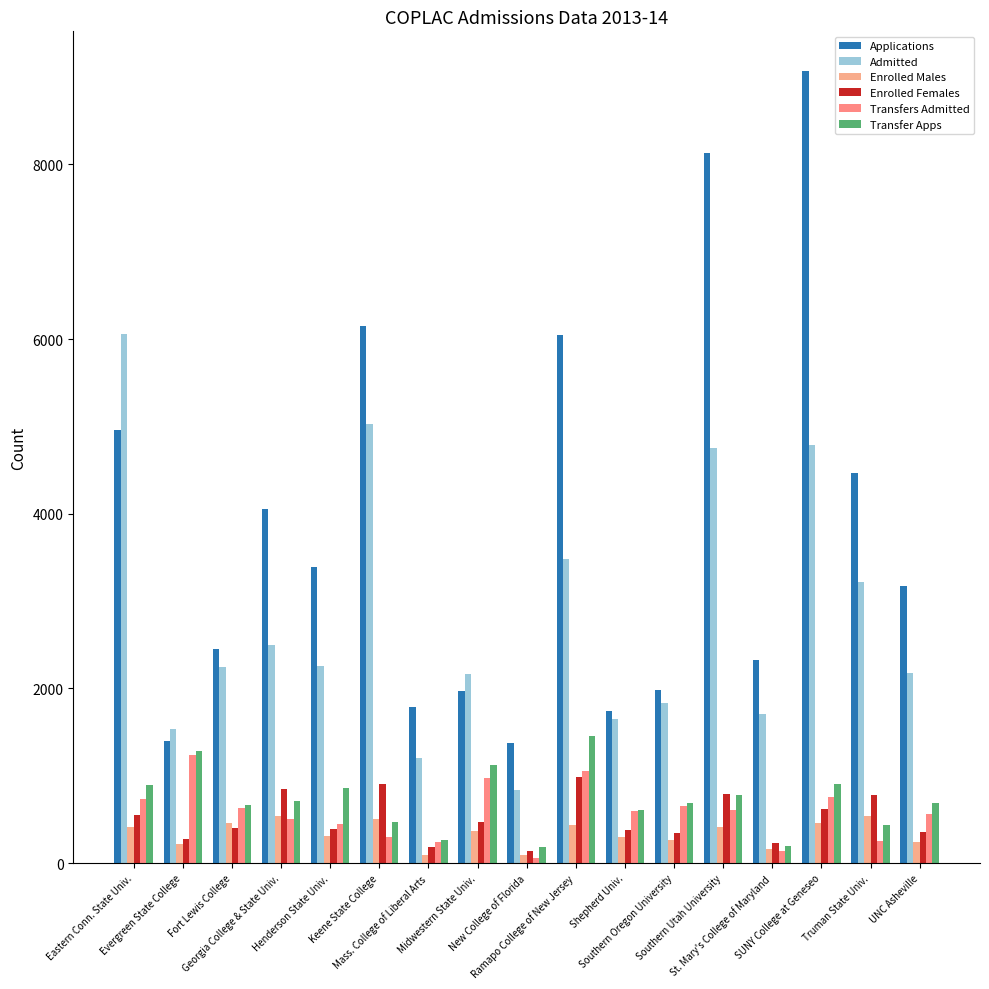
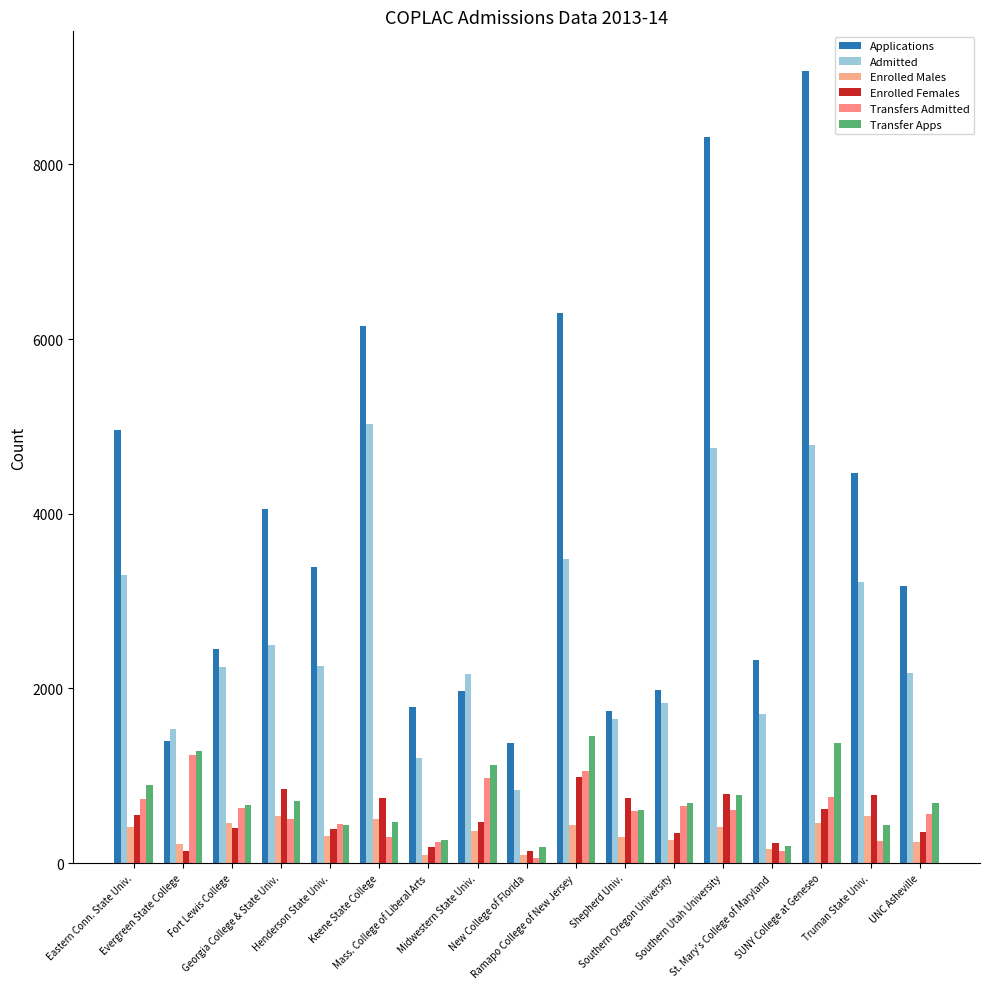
  {
    "Applications": {
      "Eastern Conn. State Univ.": 5000,
      "Evergreen State College": 1400,
      "Fort Lewis College": 2500,
      "Georgia College & State Univ.": 4100,
      "Henderson State Univ.": 3400,
      "Keene State College": 6100,
      "Mass. College of Liberal Arts": 1800,
      "Midwestern State Univ.": 2000,
      "New College of Florida": 1400,
-     "Ramapo College of New Jersey": 6000,
+     "Ramapo College of New Jersey": 6300,
      "Shepherd Univ.": 1700,
      "Southern Oregon University": 2000,
-     "Southern Utah University": 8100,
+     "Southern Utah University": 8300,
      "St. Mary's College of Maryland": 2300,
      "SUNY College at Geneseo": 9100,
      "Truman State Univ.": 4500,
      "UNC Asheville": 3200
    },
    "Admitted": {
-     "Eastern Conn. State Univ.": 6100,
+     "Eastern Conn. State Univ.": 3300,
      "Evergreen State College": 1500,
      "Fort Lewis College": 2200,
      "Georgia College & State Univ.": 2500,
      "Henderson State Univ.": 2300,
      "Keene State College": 5000,
      "Mass. College of Liberal Arts": 1200,
      "Midwestern State Univ.": 2200,
      "New College of Florida": 800,
      "Ramapo College of New Jersey": 3500,
      "Shepherd Univ.": 1600,
      "Southern Oregon University": 1800,
      "Southern Utah University": 4700,
      "St. Mary's College of Maryland": 1700,
      "SUNY College at Geneseo": 4800,
      "Truman State Univ.": 3200,
      "UNC Asheville": 2200
    },
    "Enrolled Females": {
      "Eastern Conn. State Univ.": 500,
-     "Evergreen State College": 300,
+     "Evergreen State College": 100,
      "Fort Lewis College": 400,
      "Georgia College & State Univ.": 900,
      "Henderson State Univ.": 400,
-     "Keene State College": 900,
+     "Keene State College": 700,
      "Mass. College of Liberal Arts": 200,
      "Midwestern State Univ.": 500,
      "New College of Florida": 100,
      "Ramapo College of New Jersey": 1000,
-     "Shepherd Univ.": 400,
+     "Shepherd Univ.": 800,
      "Southern Oregon University": 300,
      "Southern Utah University": 800,
      "St. Mary's College of Maryland": 200,
      "SUNY College at Geneseo": 600,
      "Truman State Univ.": 800,
      "UNC Asheville": 400
    },
    "Transfer Apps": {
      "Eastern Conn. State Univ.": 900,
      "Evergreen State College": 1300,
      "Fort Lewis College": 700,
      "Georgia College & State Univ.": 700,
-     "Henderson State Univ.": 900,
+     "Henderson State Univ.": 400,
      "Keene State College": 500,
      "Mass. College of Liberal Arts": 300,
      "Midwestern State Univ.": 1100,
      "New College of Florida": 200,
      "Ramapo College of New Jersey": 1500,
      "Shepherd Univ.": 600,
      "Southern Oregon University": 700,
      "Southern Utah University": 800,
      "St. Mary's College of Maryland": 200,
-     "SUNY College at Geneseo": 900,
+     "SUNY College at Geneseo": 1400,
      "Truman State Univ.": 400,
      "UNC Asheville": 700
    }
  }
